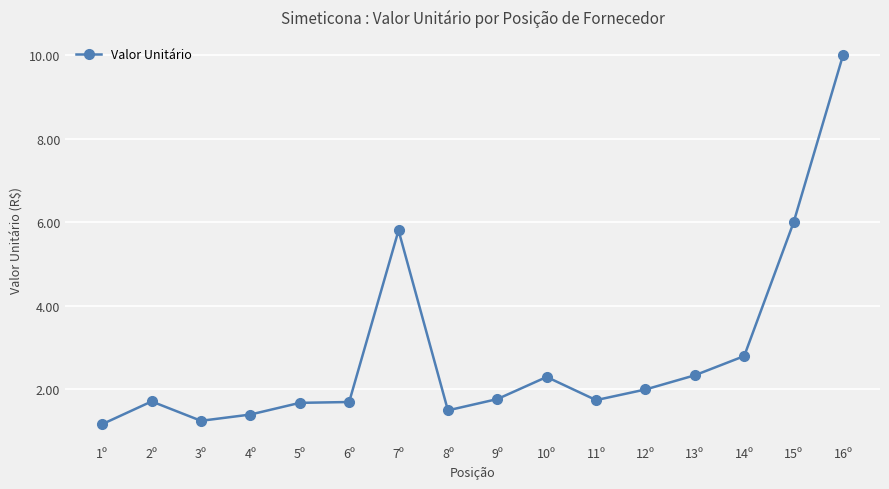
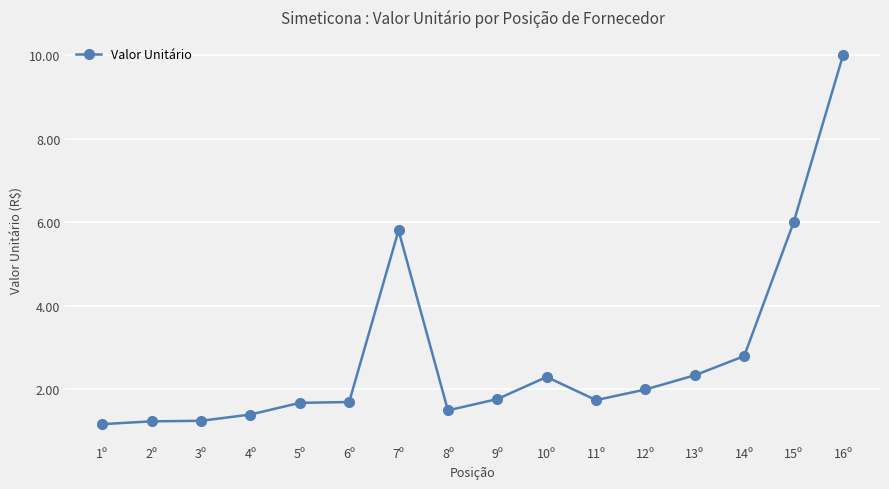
  {
    "1º": 1.2,
-   "2º": 1.7,
+   "2º": 1.2,
    "3º": 1.3,
    "4º": 1.4,
    "5º": 1.7,
    "6º": 1.7,
    "7º": 5.8,
    "8º": 1.5,
    "9º": 1.8,
    "10º": 2.3,
    "11º": 1.7,
    "12º": 2.0,
    "13º": 2.3,
    "14º": 2.8,
    "15º": 6.0,
    "16º": 10.0
  }
